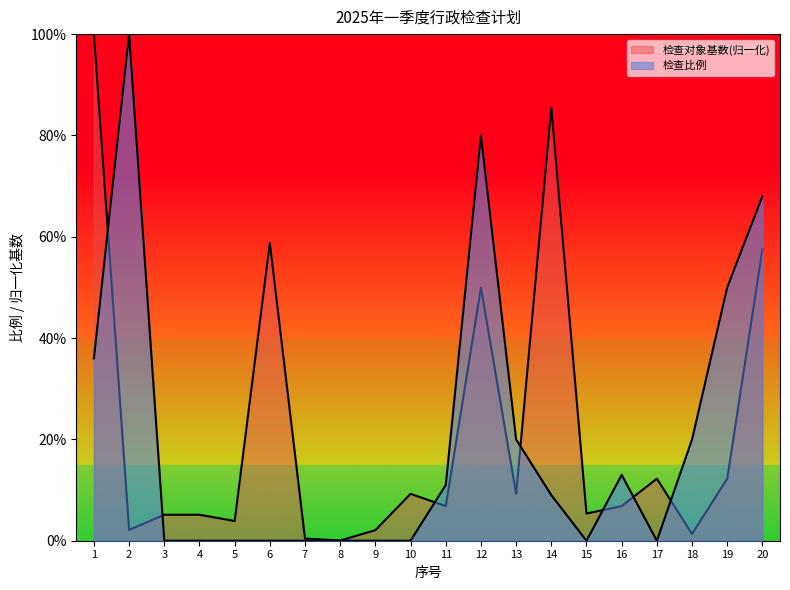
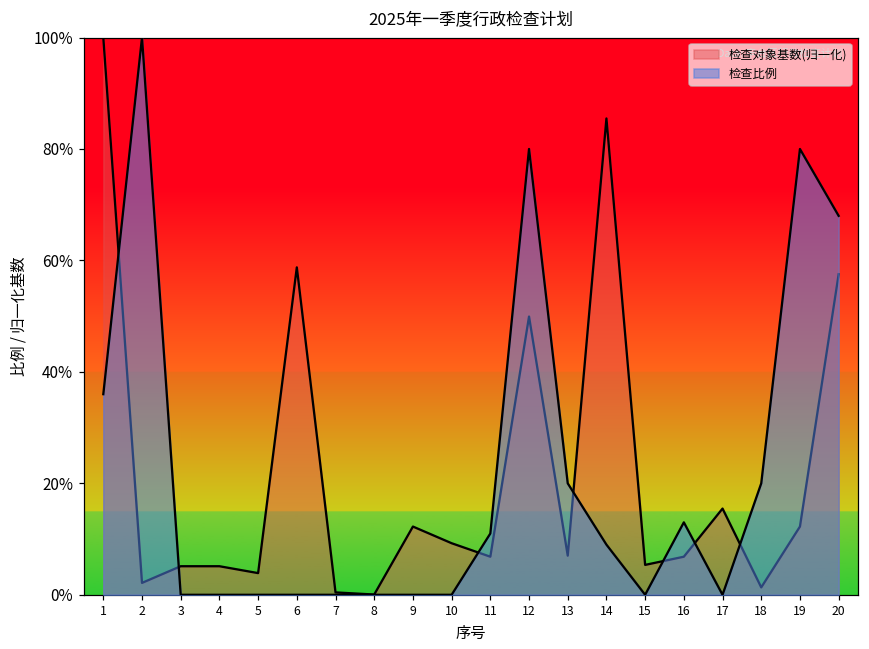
  {
    "检查对象基数(归一化)": {
      "1": "100%",
      "2": "2%",
      "3": "5%",
      "4": "5%",
      "5": "4%",
      "6": "59%",
-     "9": "2%",
+     "9": "12%",
      "10": "9%",
      "11": "7%",
      "12": "50%",
-     "13": "9%",
+     "13": "7%",
      "14": "85%",
      "15": "5%",
      "16": "7%",
-     "17": "12%",
+     "17": "15%",
      "18": "1%",
      "19": "12%",
      "20": "58%"
    },
    "检查比例": {
      "1": "36%",
      "2": "100%",
      "3": "0%",
      "4": "0%",
      "5": "0%",
      "6": "0%",
      "9": "0%",
      "10": "0%",
      "11": "11%",
      "12": "80%",
      "13": "20%",
      "14": "9%",
      "15": "0%",
      "16": "13%",
      "17": "0%",
      "18": "20%",
-     "19": "50%",
+     "19": "80%",
      "20": "68%"
    }
  }
